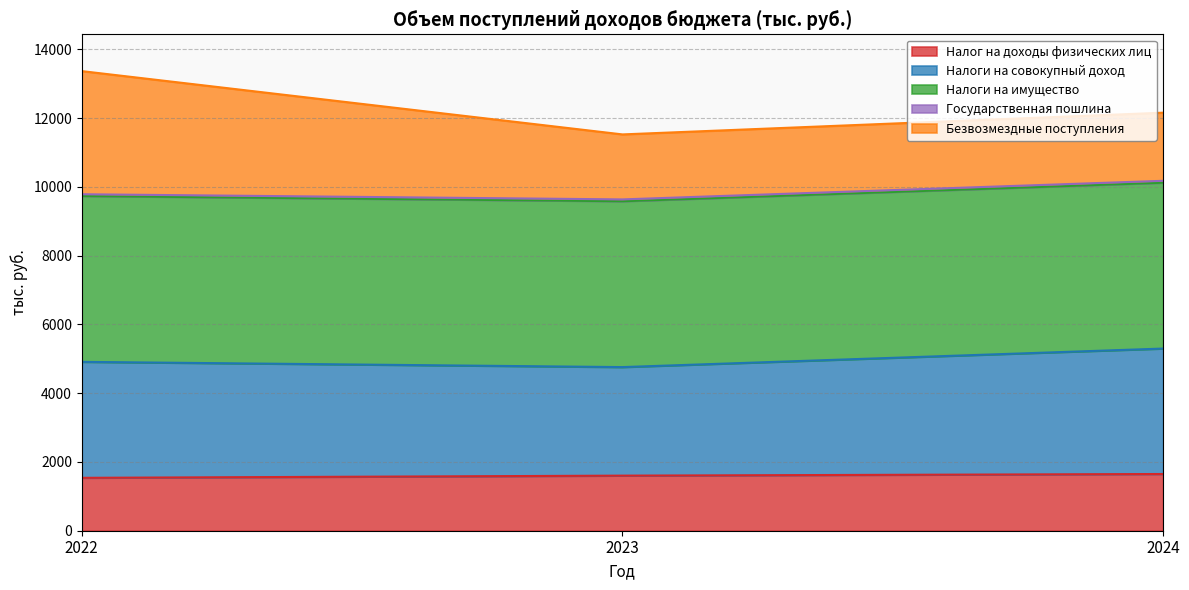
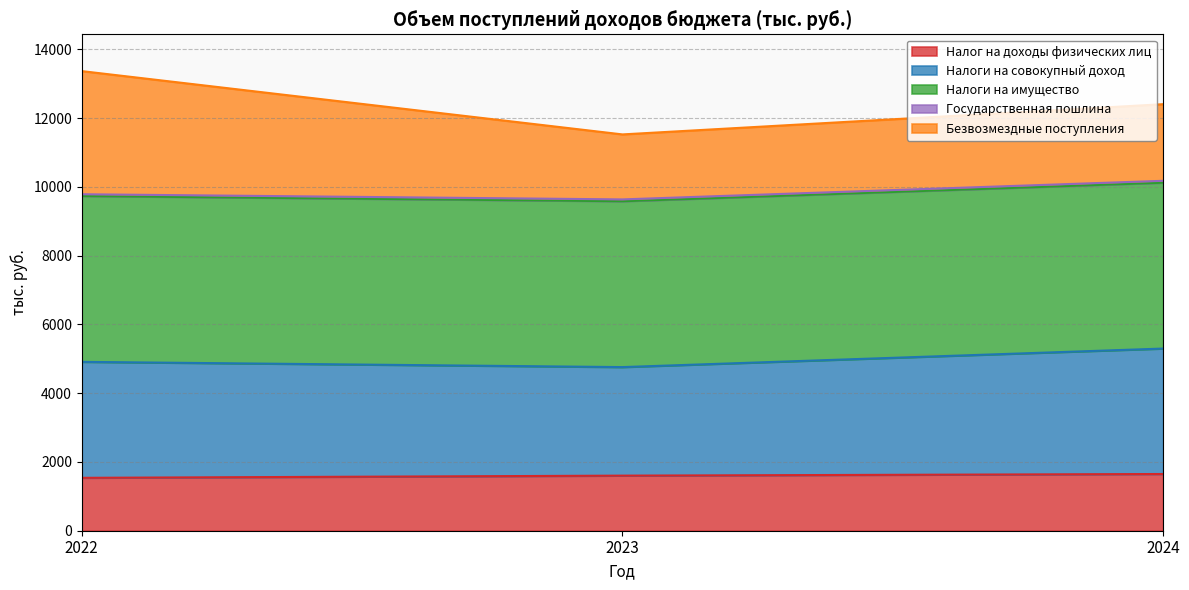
  {
    "Налог на доходы физических лиц": {
      "2022": 1500,
      "2023": 1600,
      "2024": 1600
    },
    "Налоги на совокупный доход": {
      "2022": 3400,
      "2023": 3200,
      "2024": 3600
    },
    "Безвозмездные поступления": {
      "2022": 3600,
      "2023": 1900,
-     "2024": 2000
+     "2024": 2200
    }
  }
